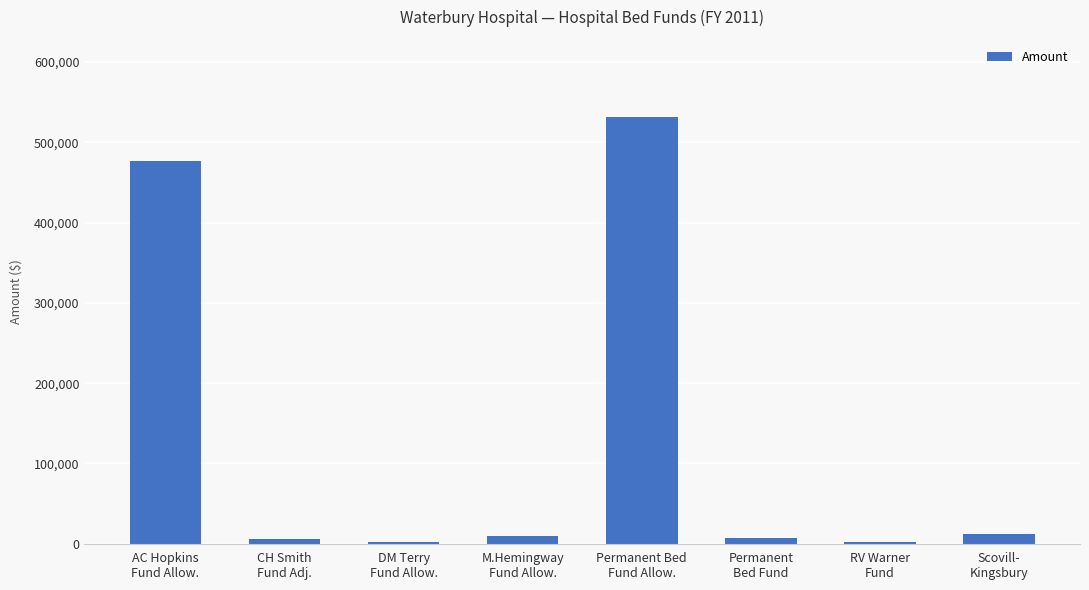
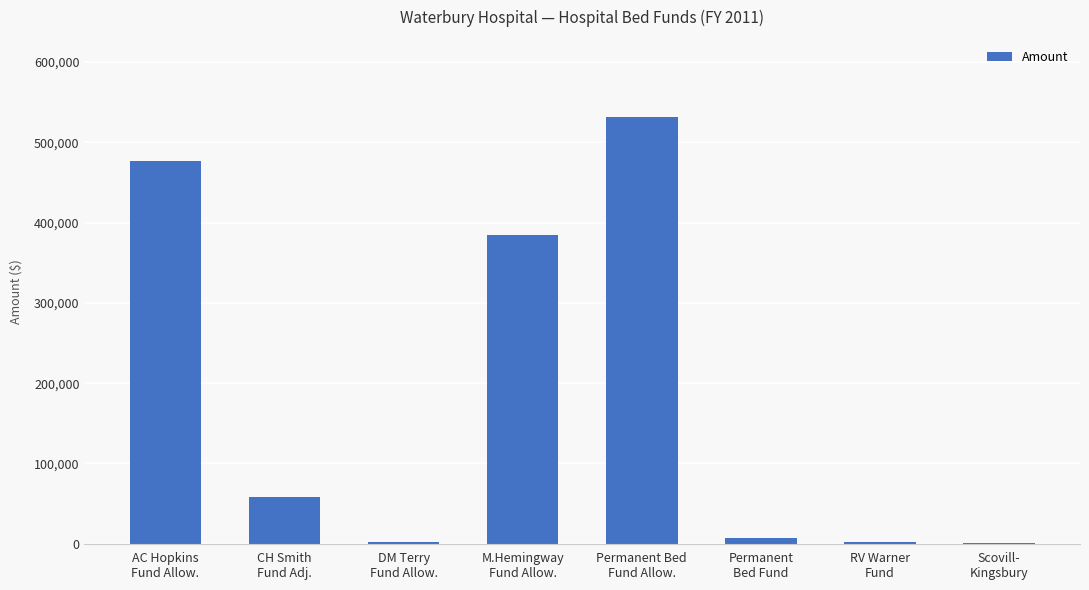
  {
    "AC Hopkins Fund Allow.": "480,000",
-   "CH Smith Fund Adj.": "10,000",
-   "M.Hemingway Fund Allow.": "10,000",
+   "CH Smith Fund Adj.": "60,000",
+   "M.Hemingway Fund Allow.": "390,000",
    "Permanent Bed Fund Allow.": "530,000",
    "Permanent Bed Fund": "10,000",
-   "Scovill- Kingsbury": "10,000"
+   "Scovill- Kingsbury": "0"
  }
